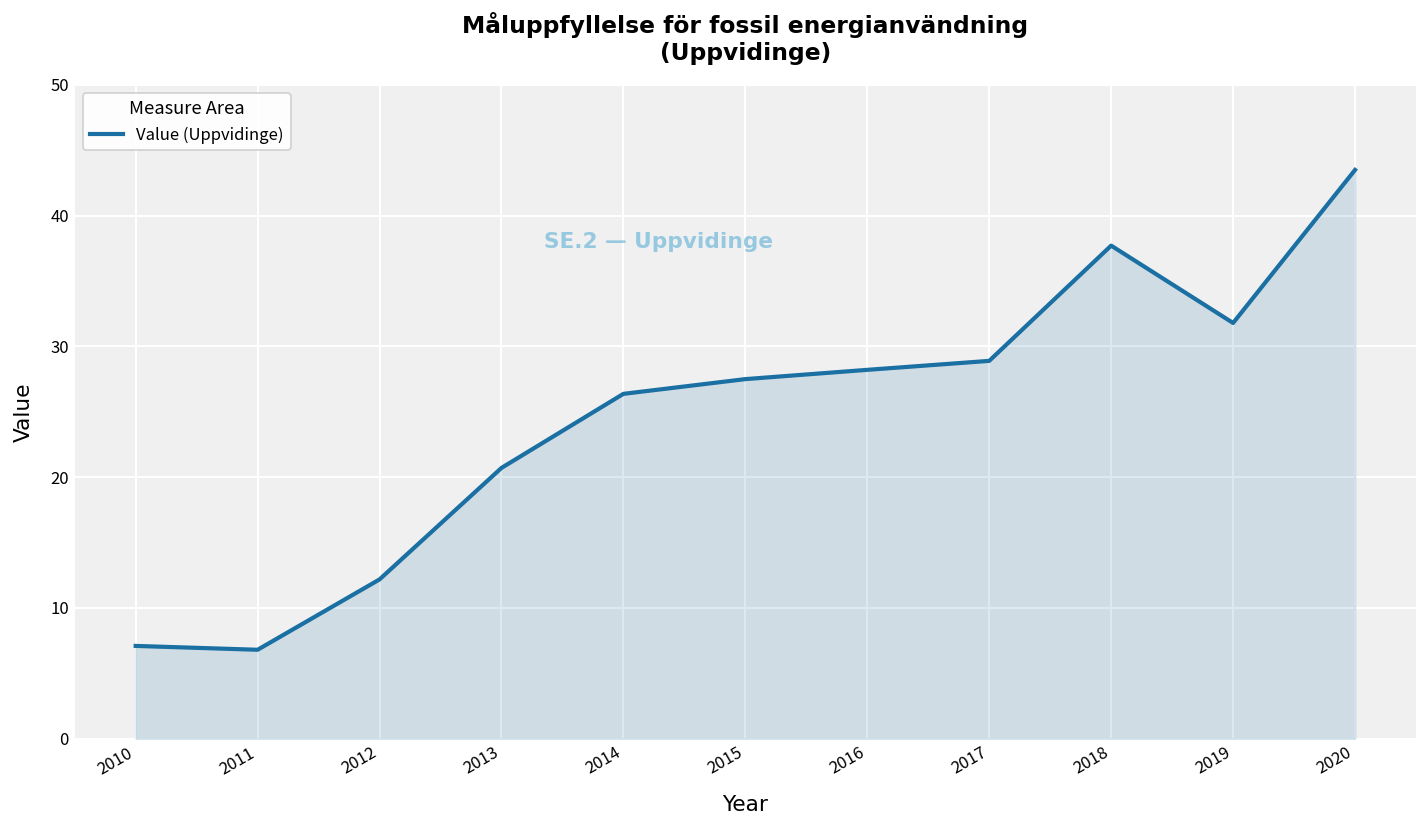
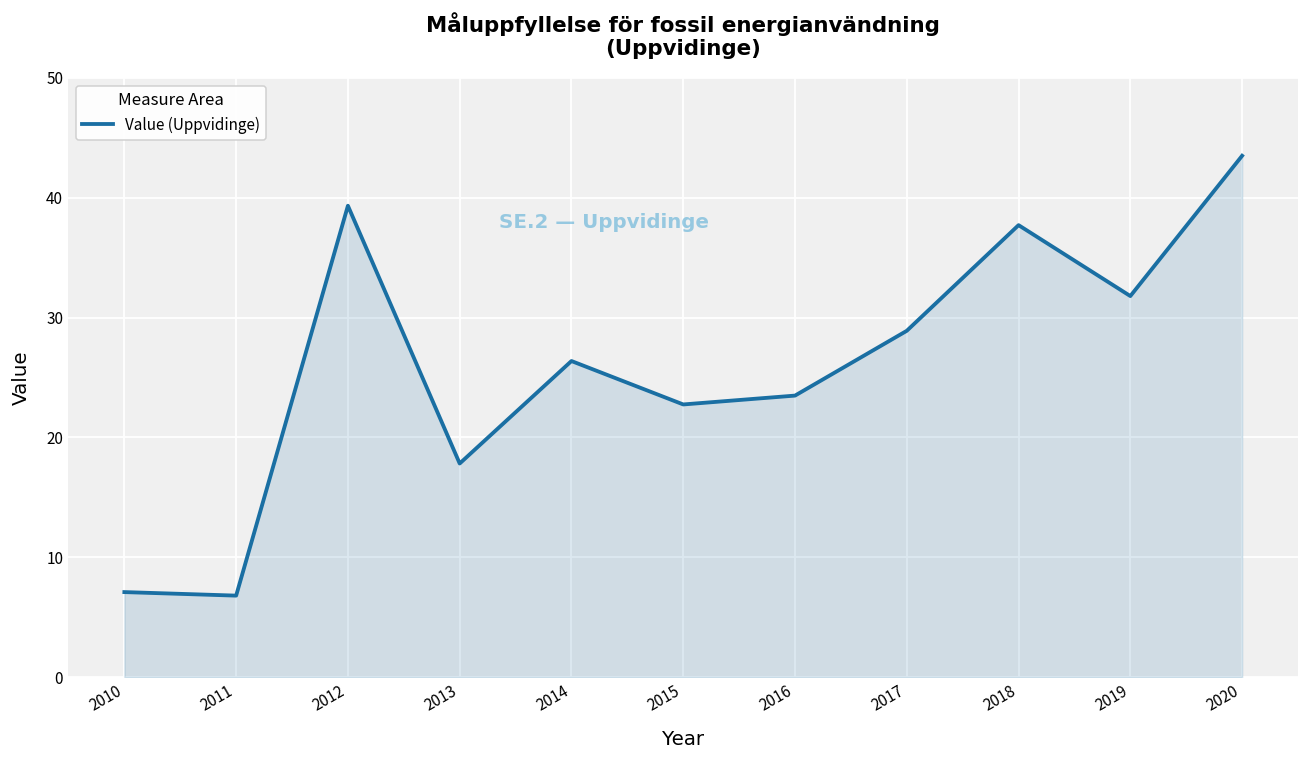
  {
    "2010": 7.1,
    "2011": 6.8,
-   "2012": 12.2,
-   "2013": 20.7,
+   "2012": 39.3,
+   "2013": 17.8,
    "2014": 26.4,
-   "2015": 27.5,
-   "2016": 28.2,
+   "2015": 22.8,
+   "2016": 23.5,
    "2017": 28.9,
    "2018": 37.7,
    "2019": 31.8,
    "2020": 43.5
  }
